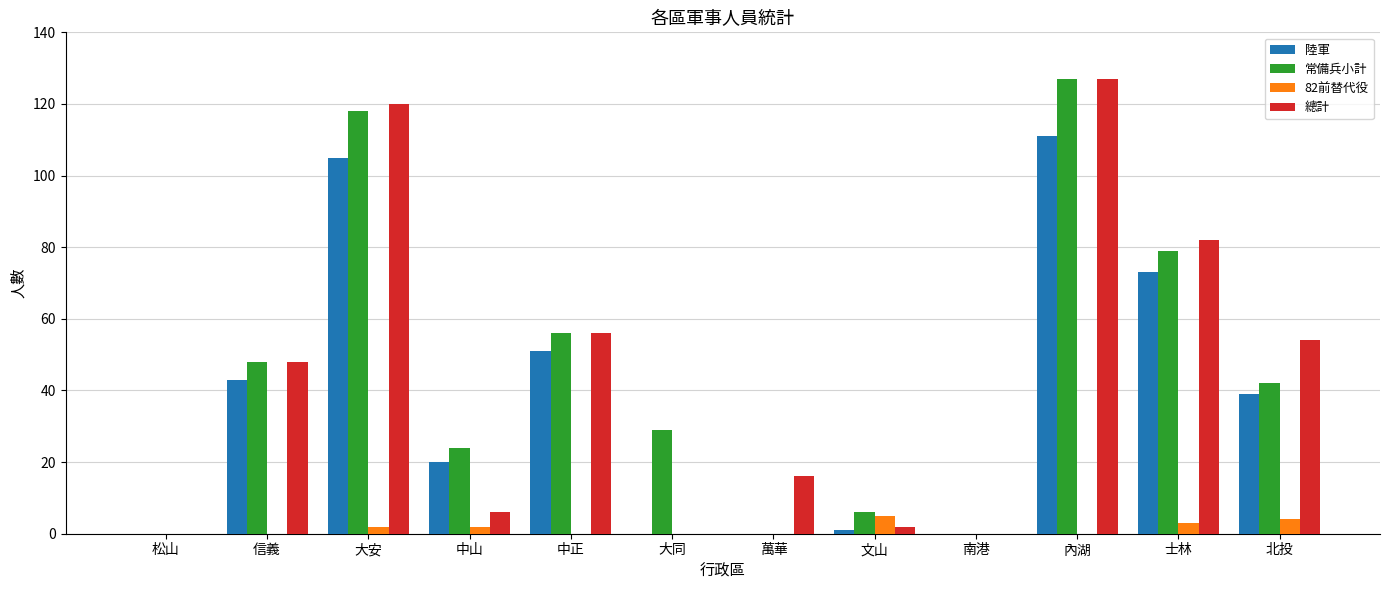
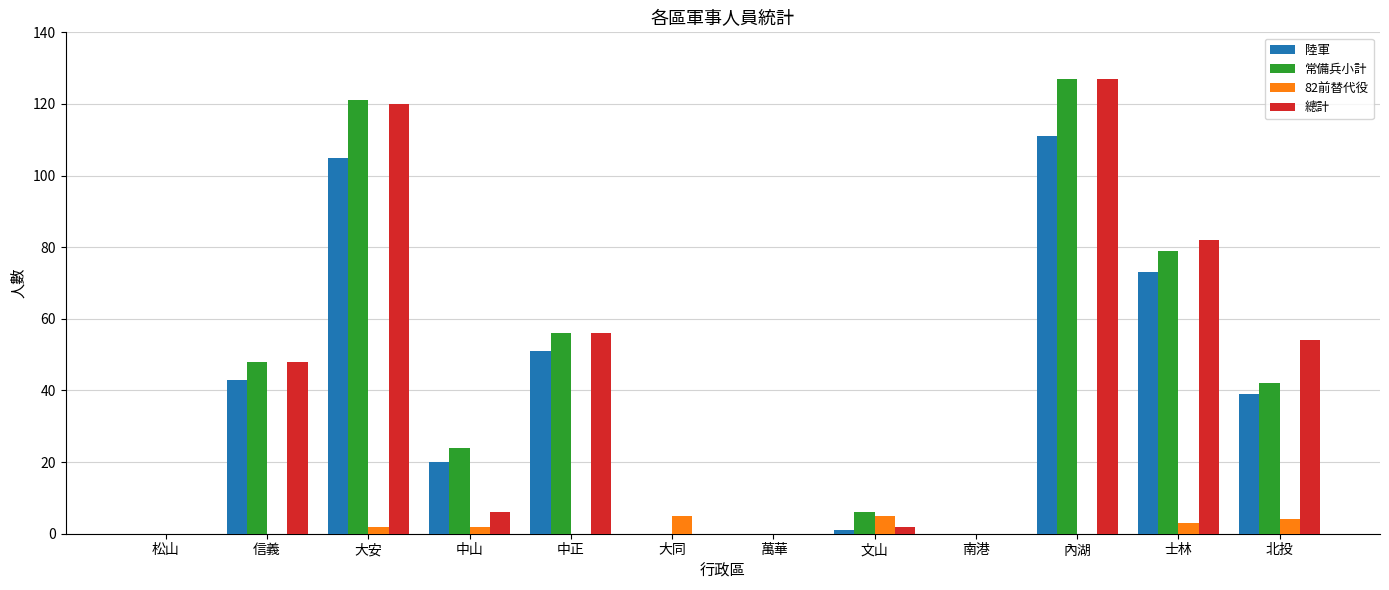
  {
    "陸軍": {
      "松山": 0,
      "信義": 43,
      "大安": 105,
      "中山": 20,
      "中正": 51,
      "大同": 0,
      "萬華": 0,
      "文山": 1,
      "南港": 0,
      "內湖": 111,
      "士林": 73,
      "北投": 39
    },
    "常備兵小計": {
      "松山": 0,
      "信義": 48,
-     "大安": 118,
+     "大安": 121,
      "中山": 24,
      "中正": 56,
-     "大同": 29,
+     "大同": 0,
      "萬華": 0,
      "文山": 6,
      "南港": 0,
      "內湖": 127,
      "士林": 79,
      "北投": 42
    },
    "82前替代役": {
      "松山": 0,
      "信義": 0,
      "大安": 2,
      "中山": 2,
      "中正": 0,
-     "大同": 0,
+     "大同": 5,
      "萬華": 0,
      "文山": 5,
      "南港": 0,
      "內湖": 0,
      "士林": 3,
      "北投": 4
    },
    "總計": {
      "松山": 0,
      "信義": 48,
      "大安": 120,
      "中山": 6,
      "中正": 56,
      "大同": 0,
-     "萬華": 16,
+     "萬華": 0,
      "文山": 2,
      "南港": 0,
      "內湖": 127,
      "士林": 82,
      "北投": 54
    }
  }
